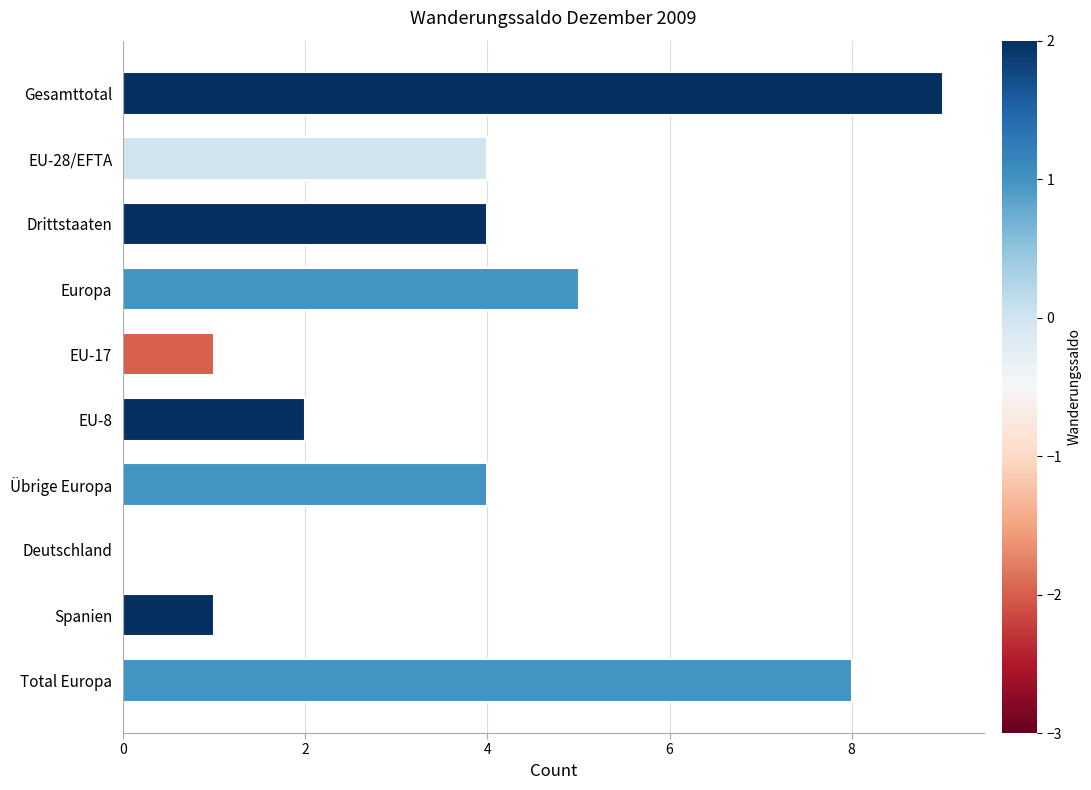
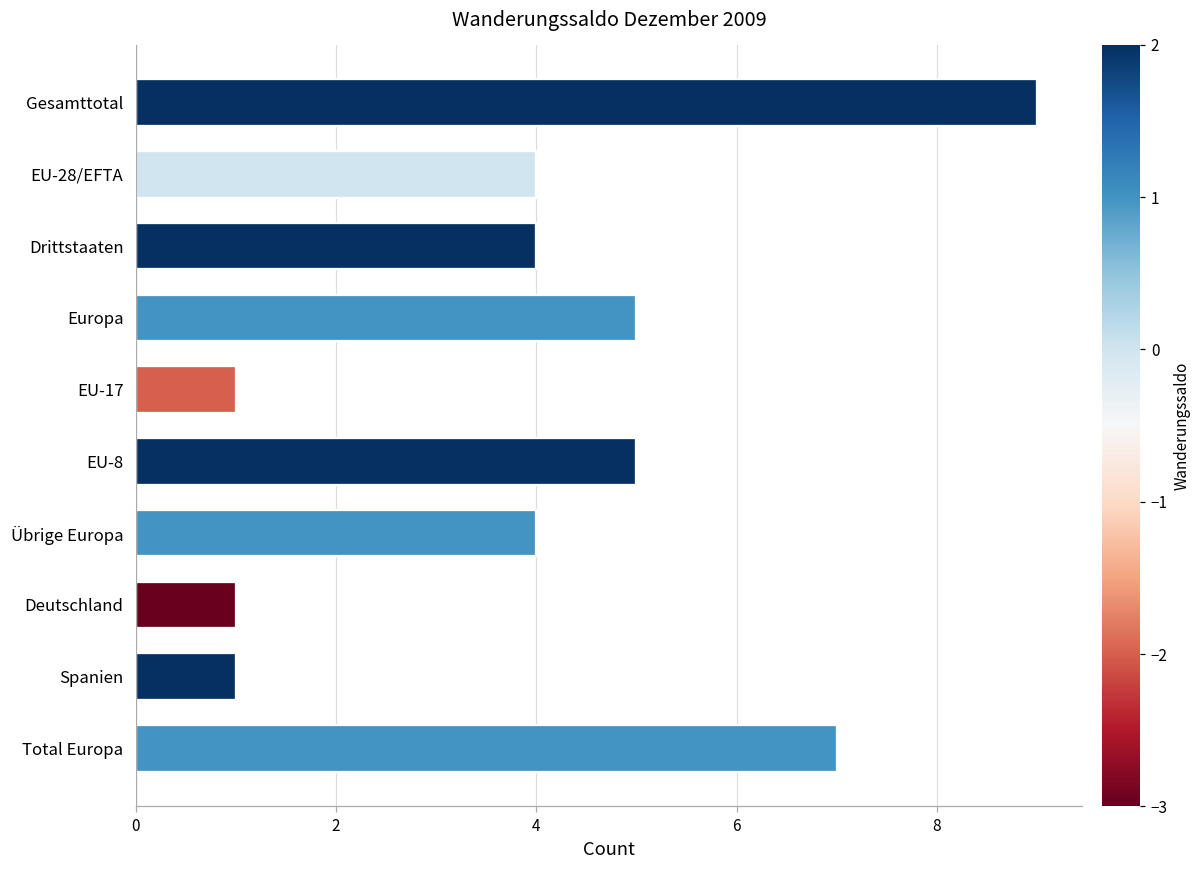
  {
    "Gesamttotal": 9,
    "EU-28/EFTA": 4,
    "Drittstaaten": 4,
    "Europa": 5,
    "EU-17": 1,
-   "EU-8": 2,
+   "EU-8": 5,
    "Übrige Europa": 4,
-   "Deutschland": 0,
+   "Deutschland": 1,
    "Spanien": 1,
-   "Total Europa": 8
+   "Total Europa": 7
  }
